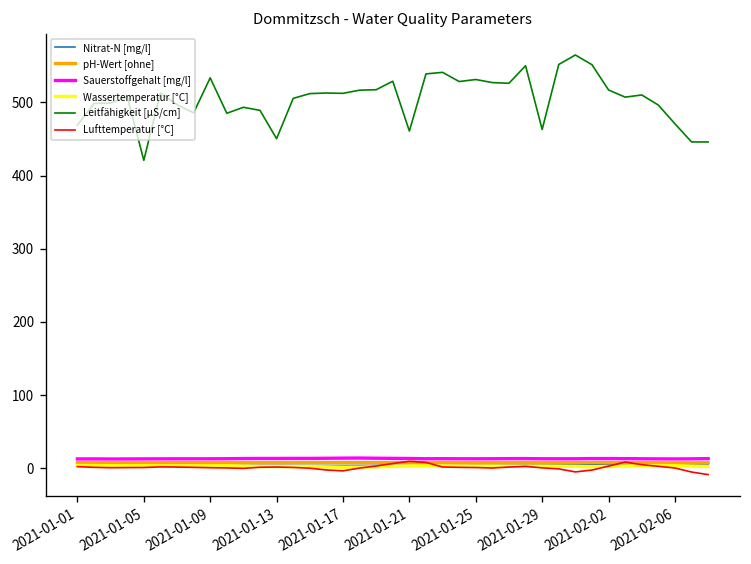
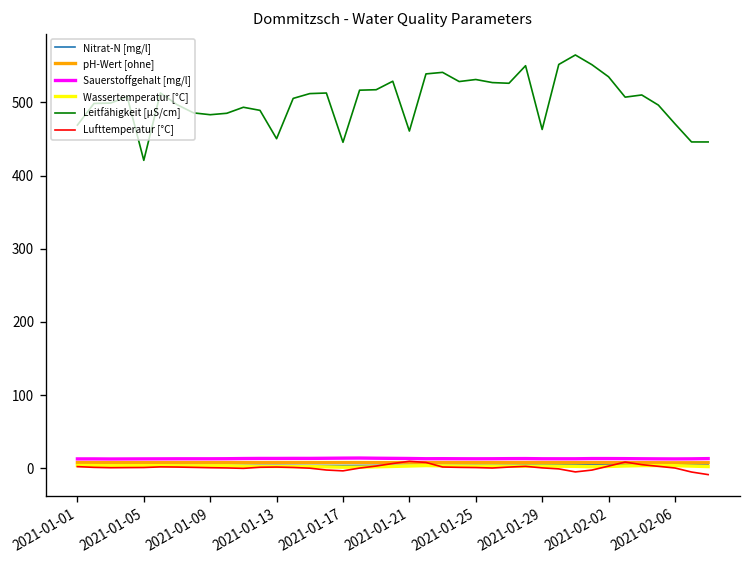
  {
    "Sauerstoffgehalt [mg/l]": {
      "2021-01-01": 10,
      "2021-01-05": 10,
      "2021-01-09": 10,
      "2021-01-13": 10,
      "2021-01-17": 10,
      "2021-01-25": 10,
      "2021-01-29": 10,
      "2021-02-02": 10,
      "2021-02-06": 10
    },
    "Leitfähigkeit [µS/cm]": {
      "2021-01-05": 420,
-     "2021-01-09": 530,
+     "2021-01-09": 480,
      "2021-01-13": 450,
-     "2021-01-17": 510,
+     "2021-01-17": 450,
      "2021-01-21": 460,
      "2021-01-25": 530,
      "2021-01-29": 460,
-     "2021-02-02": 520,
+     "2021-02-02": 530,
      "2021-02-06": 470
    },
    "Lufttemperatur [°C]": {
      "2021-01-17": 0
    }
  }
